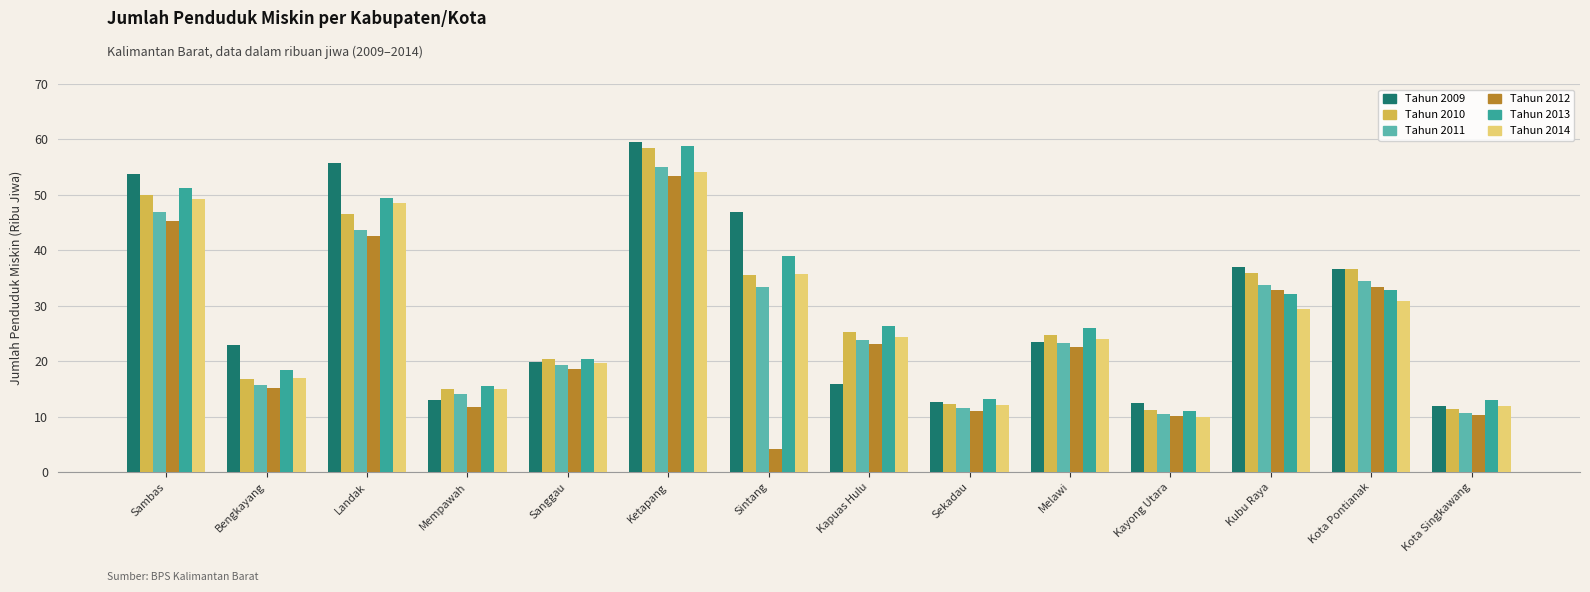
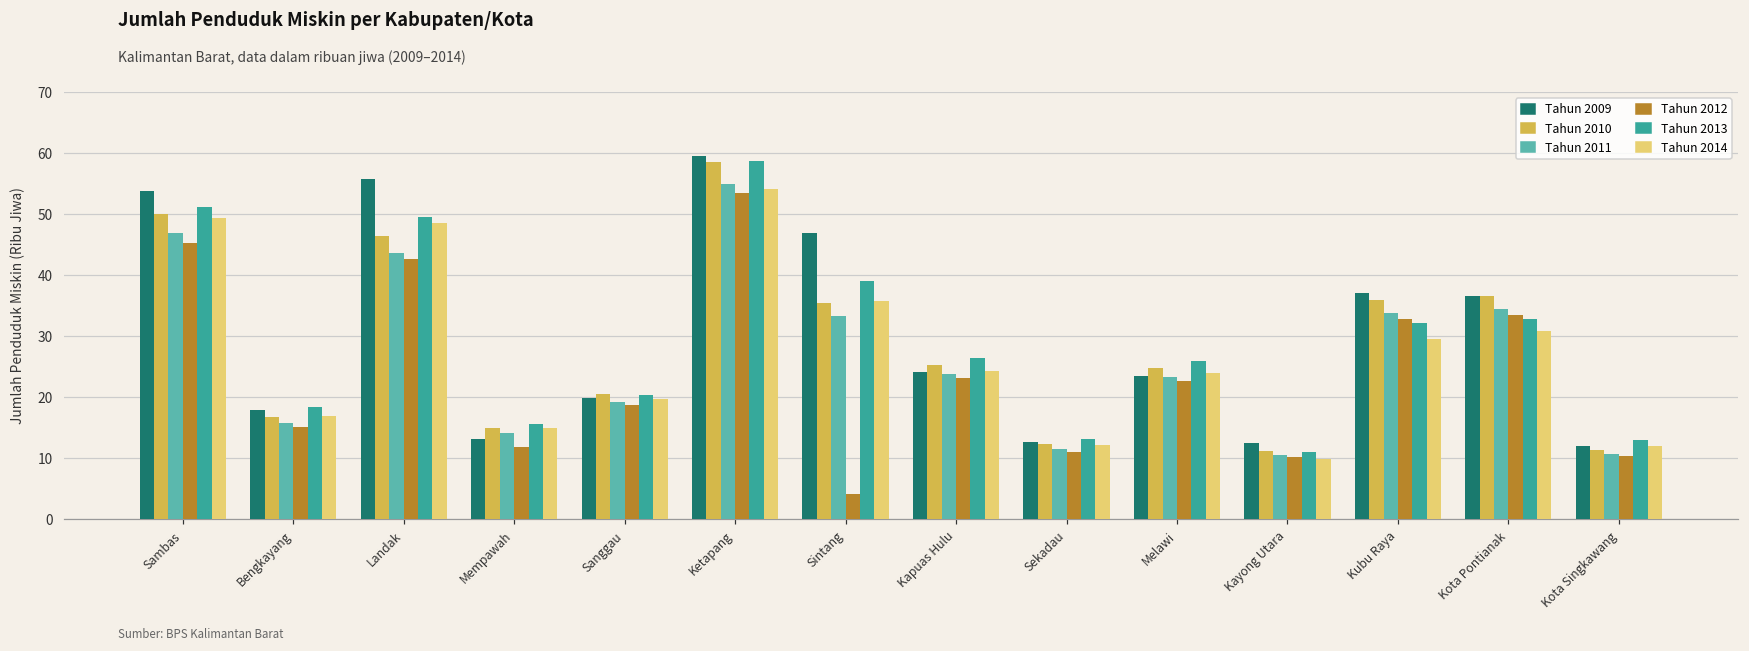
  {
    "Tahun 2009": {
      "Sambas": 54,
-     "Bengkayang": 23,
+     "Bengkayang": 18,
      "Landak": 56,
      "Mempawah": 13,
      "Sanggau": 20,
      "Ketapang": 60,
      "Sintang": 47,
-     "Kapuas Hulu": 16,
+     "Kapuas Hulu": 24,
      "Sekadau": 13,
      "Melawi": 24,
      "Kayong Utara": 13,
      "Kubu Raya": 37,
      "Kota Pontianak": 37,
      "Kota Singkawang": 12
    },
    "Tahun 2012": {
      "Sambas": 45,
      "Bengkayang": 15,
      "Landak": 43,
      "Mempawah": 12,
      "Sanggau": 19,
      "Ketapang": 54,
      "Sintang": 4,
      "Kapuas Hulu": 23,
      "Sekadau": 11,
      "Melawi": 23,
      "Kayong Utara": 10,
      "Kubu Raya": 33,
      "Kota Pontianak": 33,
      "Kota Singkawang": 10
    }
  }
